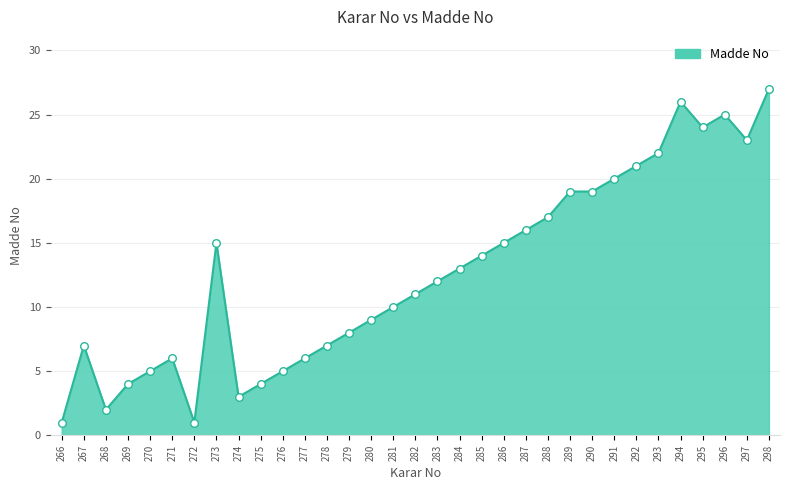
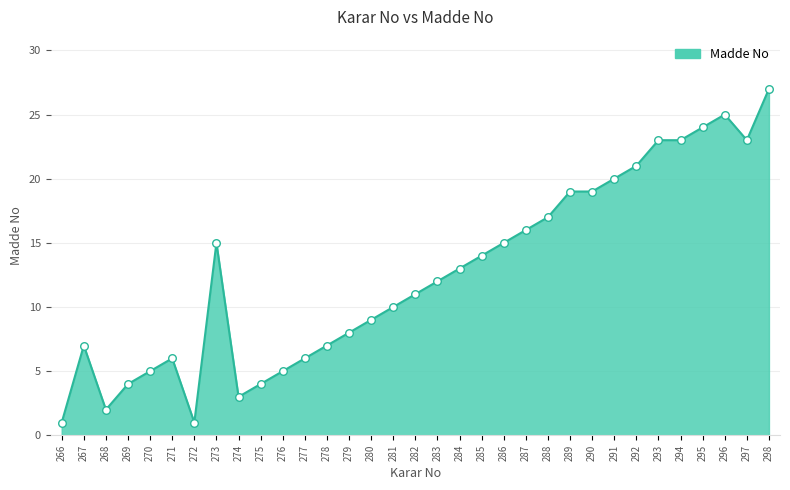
  {
    "266": 1,
    "267": 7,
    "268": 2,
    "269": 4,
    "270": 5,
    "271": 6,
    "272": 1,
    "273": 15,
    "274": 3,
    "275": 4,
    "276": 5,
    "277": 6,
    "278": 7,
    "279": 8,
    "280": 9,
    "281": 10,
    "282": 11,
    "283": 12,
    "284": 13,
    "285": 14,
    "286": 15,
    "287": 16,
    "288": 17,
    "289": 19,
    "290": 19,
    "291": 20,
    "292": 21,
-   "293": 22,
-   "294": 26,
+   "293": 23,
+   "294": 23,
    "295": 24,
    "296": 25,
    "297": 23,
    "298": 27
  }
